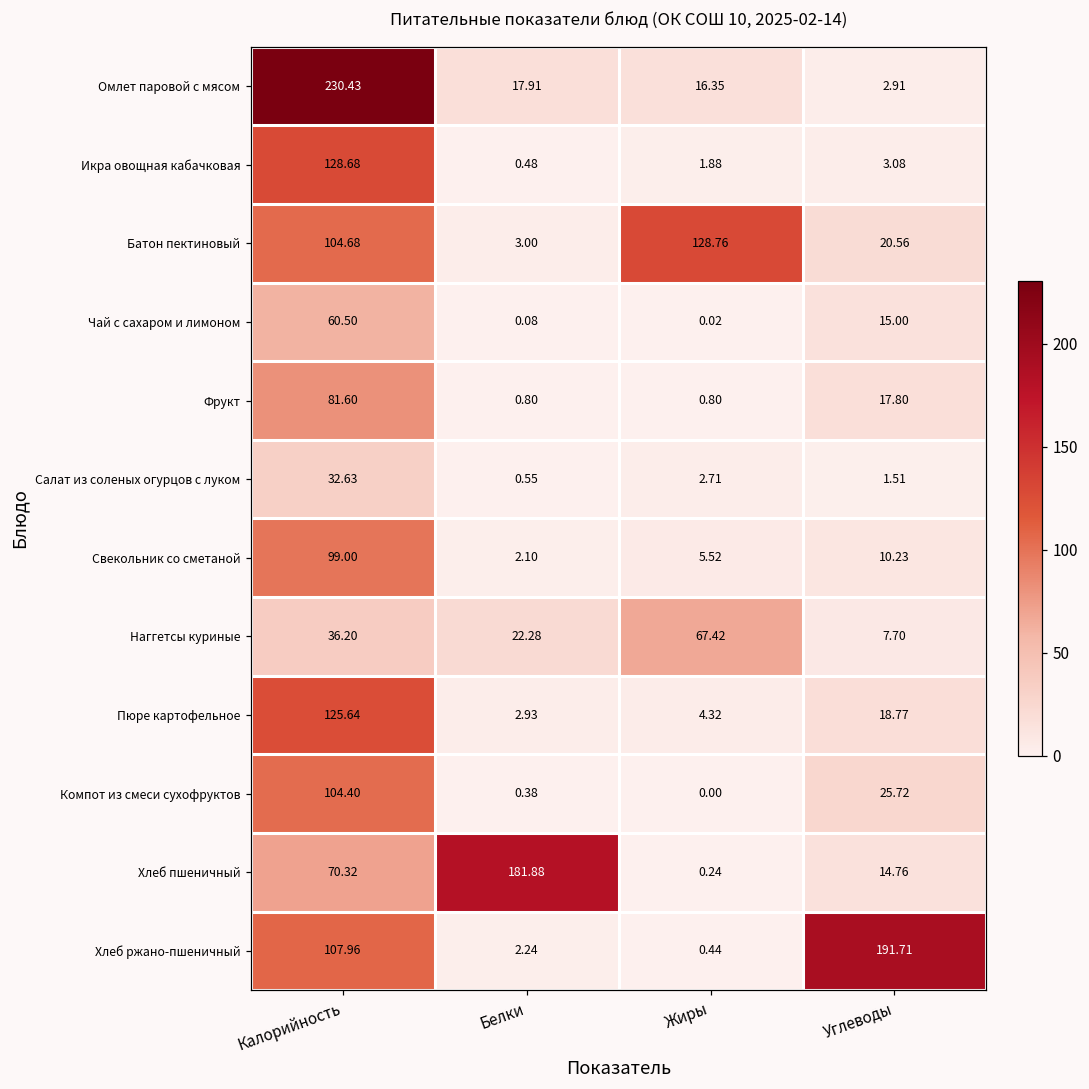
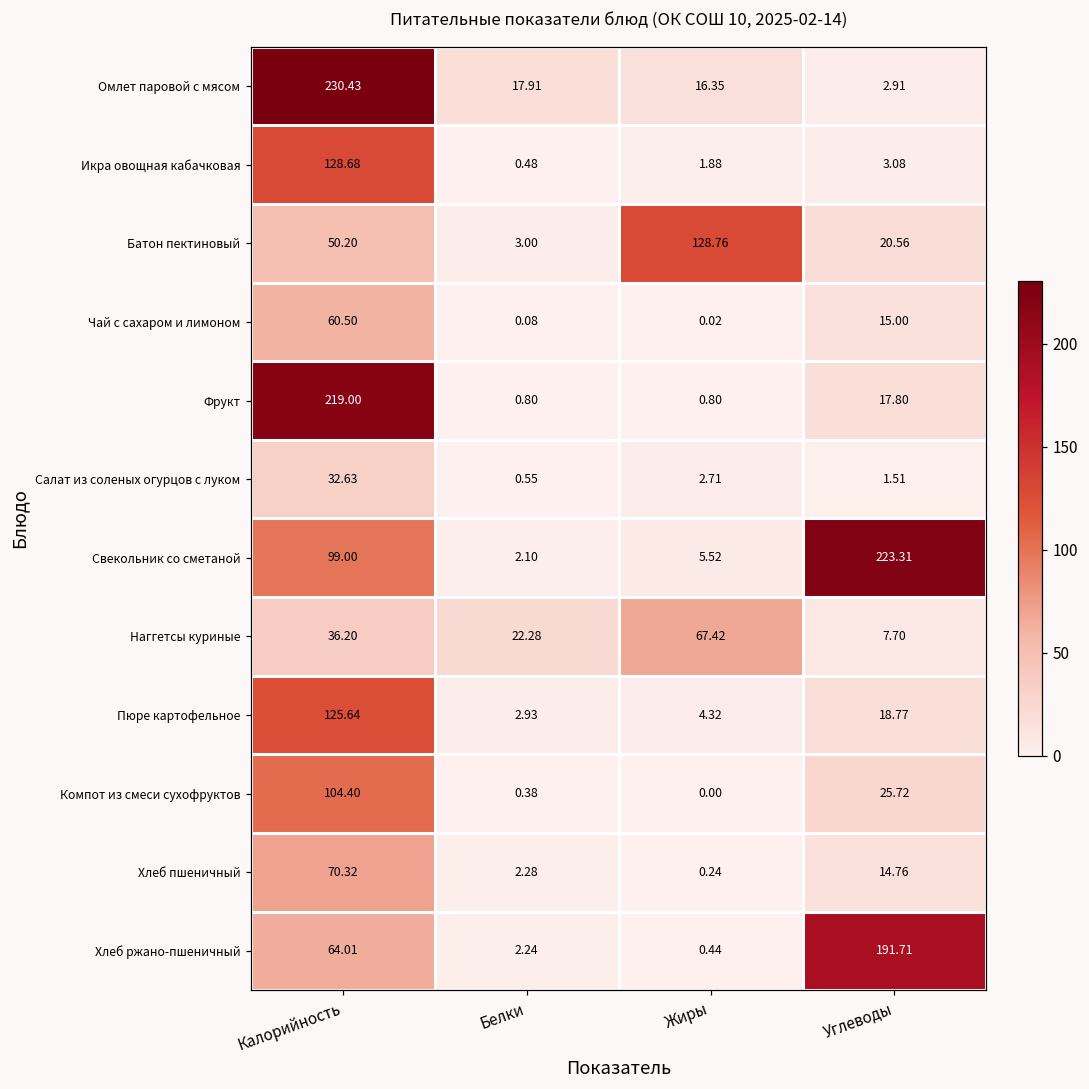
  {
    "Омлет паровой с мясом": {
      "Калорийность": 230.43,
      "Белки": 17.91,
      "Жиры": 16.35,
      "Углеводы": 2.91
    },
    "Икра овощная кабачковая": {
      "Калорийность": 128.68,
      "Белки": 0.48,
      "Жиры": 1.88,
      "Углеводы": 3.08
    },
    "Батон пектиновый": {
-     "Калорийность": 104.68,
+     "Калорийность": 50.20,
      "Белки": 3.00,
      "Жиры": 128.76,
      "Углеводы": 20.56
    },
    "Чай с сахаром и лимоном": {
      "Калорийность": 60.50,
      "Белки": 0.08,
      "Жиры": 0.02,
      "Углеводы": 15.00
    },
    "Фрукт": {
-     "Калорийность": 81.60,
+     "Калорийность": 219.00,
      "Белки": 0.80,
      "Жиры": 0.80,
      "Углеводы": 17.80
    },
    "Салат из соленых огурцов с луком": {
      "Калорийность": 32.63,
      "Белки": 0.55,
      "Жиры": 2.71,
      "Углеводы": 1.51
    },
    "Свекольник со сметаной": {
      "Калорийность": 99.00,
      "Белки": 2.10,
      "Жиры": 5.52,
-     "Углеводы": 10.23
+     "Углеводы": 223.31
    },
    "Наггетсы куриные": {
      "Калорийность": 36.20,
      "Белки": 22.28,
      "Жиры": 67.42,
      "Углеводы": 7.70
    },
    "Пюре картофельное": {
      "Калорийность": 125.64,
      "Белки": 2.93,
      "Жиры": 4.32,
      "Углеводы": 18.77
    },
    "Компот из смеси сухофруктов": {
      "Калорийность": 104.40,
      "Белки": 0.38,
      "Жиры": 0.00,
      "Углеводы": 25.72
    },
    "Хлеб пшеничный": {
      "Калорийность": 70.32,
-     "Белки": 181.88,
+     "Белки": 2.28,
      "Жиры": 0.24,
      "Углеводы": 14.76
    },
    "Хлеб ржано-пшеничный": {
-     "Калорийность": 107.96,
+     "Калорийность": 64.01,
      "Белки": 2.24,
      "Жиры": 0.44,
      "Углеводы": 191.71
    }
  }
